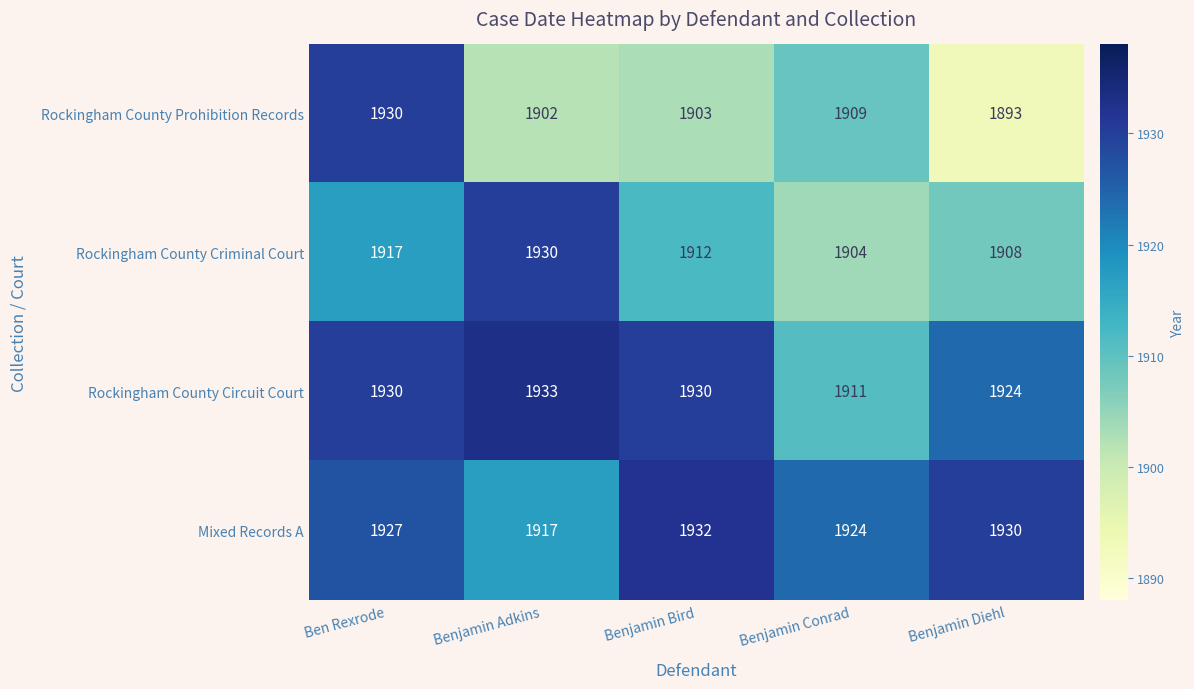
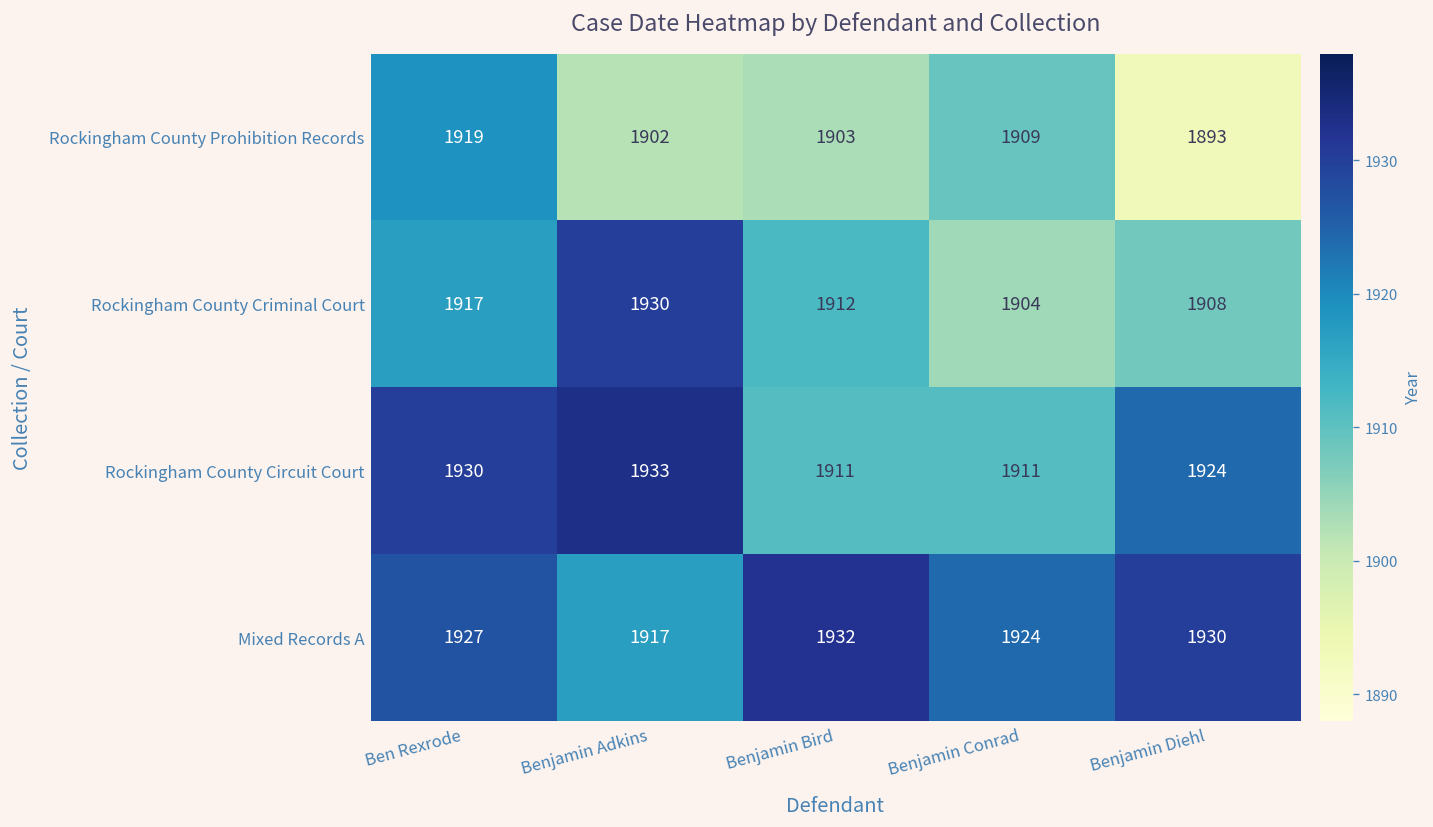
  {
    "Rockingham County Prohibition Records": {
-     "Ben Rexrode": 1930,
+     "Ben Rexrode": 1919,
      "Benjamin Adkins": 1902,
      "Benjamin Bird": 1903,
      "Benjamin Conrad": 1909,
      "Benjamin Diehl": 1893
    },
    "Rockingham County Criminal Court": {
      "Ben Rexrode": 1917,
      "Benjamin Adkins": 1930,
      "Benjamin Bird": 1912,
      "Benjamin Conrad": 1904,
      "Benjamin Diehl": 1908
    },
    "Rockingham County Circuit Court": {
      "Ben Rexrode": 1930,
      "Benjamin Adkins": 1933,
-     "Benjamin Bird": 1930,
+     "Benjamin Bird": 1911,
      "Benjamin Conrad": 1911,
      "Benjamin Diehl": 1924
    },
    "Mixed Records A": {
      "Ben Rexrode": 1927,
      "Benjamin Adkins": 1917,
      "Benjamin Bird": 1932,
      "Benjamin Conrad": 1924,
      "Benjamin Diehl": 1930
    }
  }
